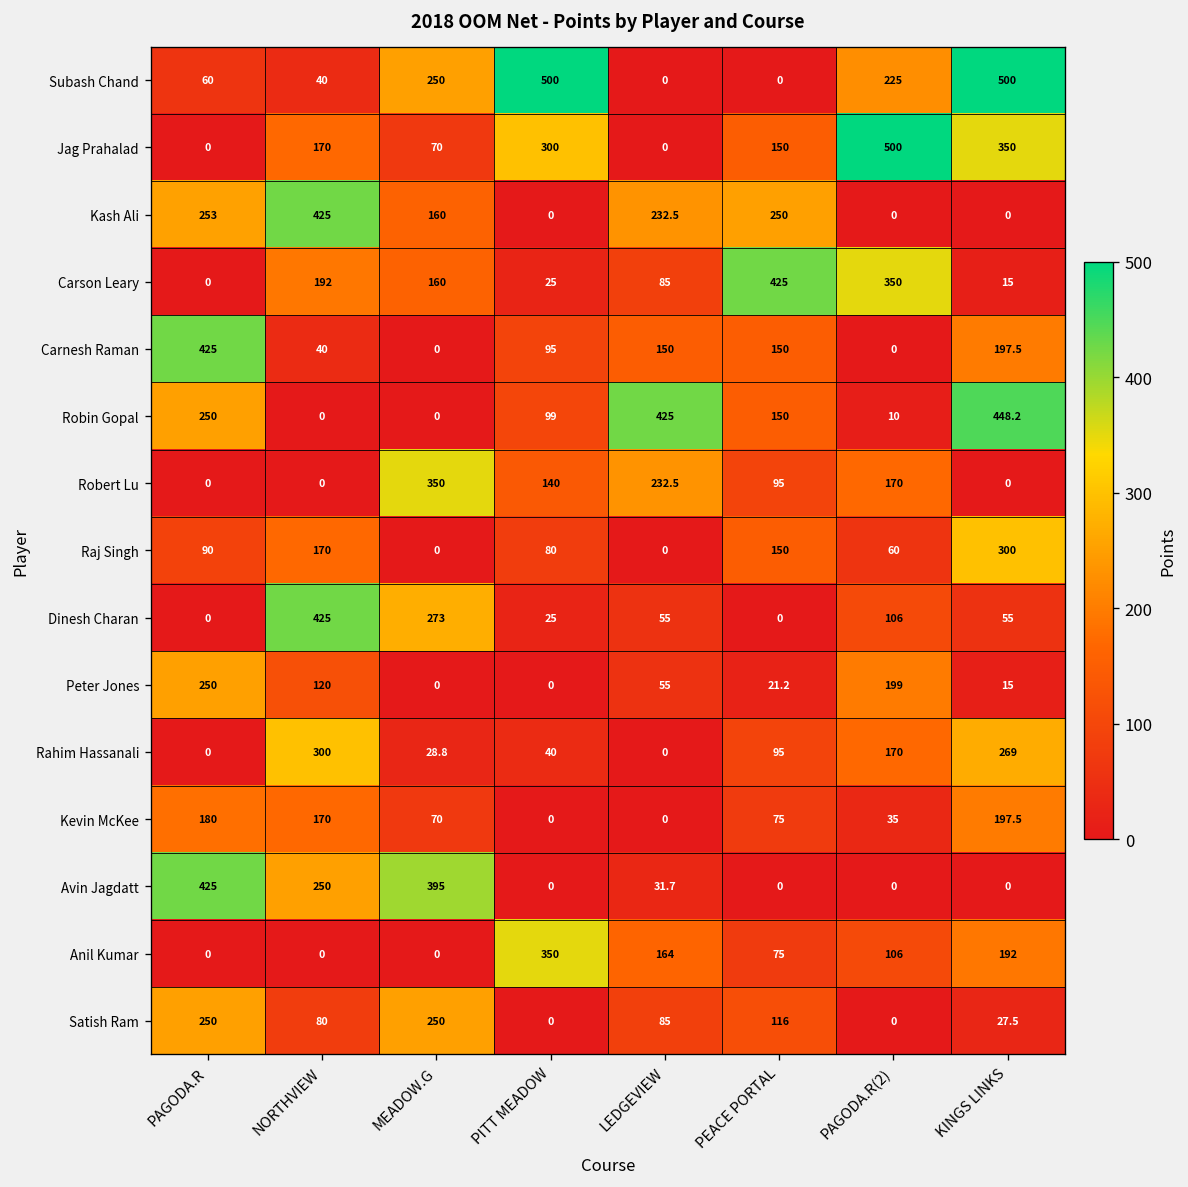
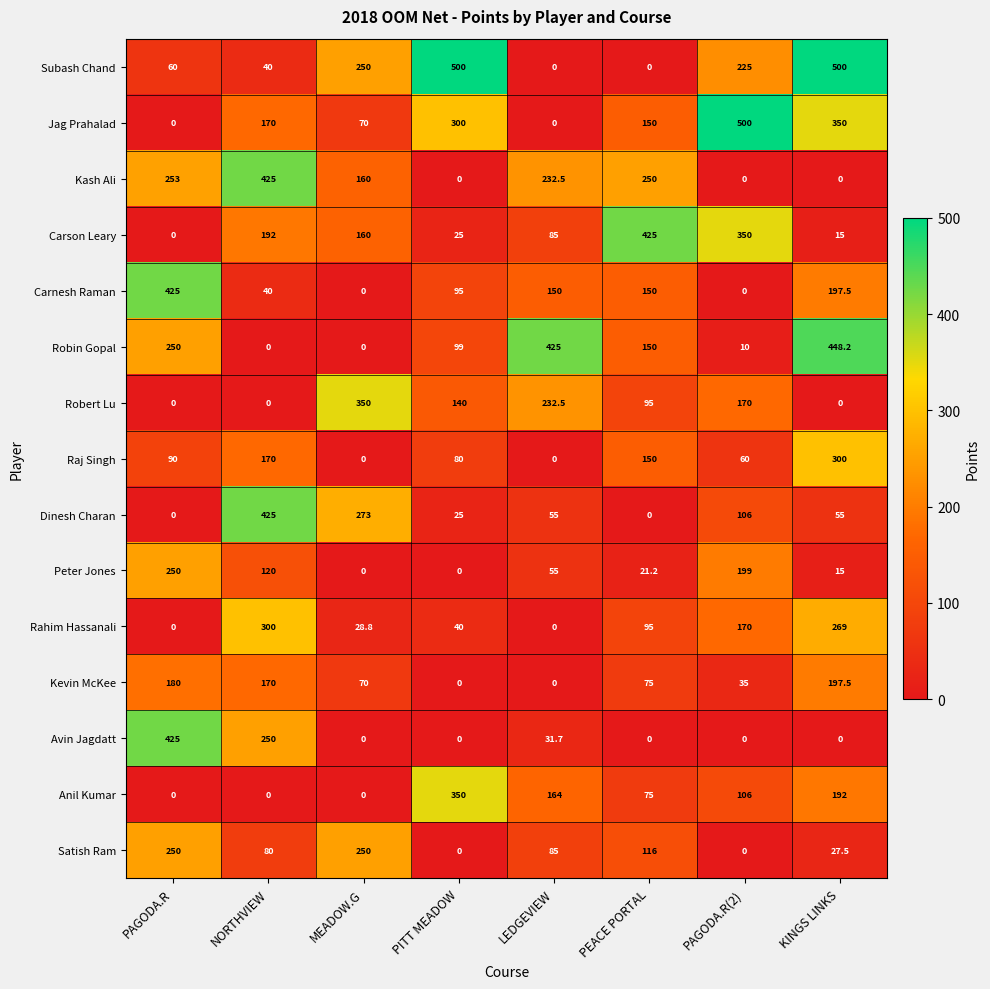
  {
    "Subash Chand": {
      "PAGODA.R": 60,
      "NORTHVIEW": 40,
      "MEADOW.G": 250,
      "PITT MEADOW": 500,
      "LEDGEVIEW": 0,
      "PEACE PORTAL": 0,
      "PAGODA.R(2)": 225,
      "KINGS LINKS": 500
    },
    "Jag Prahalad": {
      "PAGODA.R": 0,
      "NORTHVIEW": 170,
      "MEADOW.G": 70,
      "PITT MEADOW": 300,
      "LEDGEVIEW": 0,
      "PEACE PORTAL": 150,
      "PAGODA.R(2)": 500,
      "KINGS LINKS": 350
    },
    "Kash Ali": {
      "PAGODA.R": 253,
      "NORTHVIEW": 425,
      "MEADOW.G": 160,
      "PITT MEADOW": 0,
      "LEDGEVIEW": 232.5,
      "PEACE PORTAL": 250,
      "PAGODA.R(2)": 0,
      "KINGS LINKS": 0
    },
    "Carson Leary": {
      "PAGODA.R": 0,
      "NORTHVIEW": 192,
      "MEADOW.G": 160,
      "PITT MEADOW": 25,
      "LEDGEVIEW": 85,
      "PEACE PORTAL": 425,
      "PAGODA.R(2)": 350,
      "KINGS LINKS": 15
    },
    "Carnesh Raman": {
      "PAGODA.R": 425,
      "NORTHVIEW": 40,
      "MEADOW.G": 0,
      "PITT MEADOW": 95,
      "LEDGEVIEW": 150,
      "PEACE PORTAL": 150,
      "PAGODA.R(2)": 0,
      "KINGS LINKS": 197.5
    },
    "Robin Gopal": {
      "PAGODA.R": 250,
      "NORTHVIEW": 0,
      "MEADOW.G": 0,
      "PITT MEADOW": 99,
      "LEDGEVIEW": 425,
      "PEACE PORTAL": 150,
      "PAGODA.R(2)": 10,
      "KINGS LINKS": 448.2
    },
    "Robert Lu": {
      "PAGODA.R": 0,
      "NORTHVIEW": 0,
      "MEADOW.G": 350,
      "PITT MEADOW": 140,
      "LEDGEVIEW": 232.5,
      "PEACE PORTAL": 95,
      "PAGODA.R(2)": 170,
      "KINGS LINKS": 0
    },
    "Raj Singh": {
      "PAGODA.R": 90,
      "NORTHVIEW": 170,
      "MEADOW.G": 0,
      "PITT MEADOW": 80,
      "LEDGEVIEW": 0,
      "PEACE PORTAL": 150,
      "PAGODA.R(2)": 60,
      "KINGS LINKS": 300
    },
    "Dinesh Charan": {
      "PAGODA.R": 0,
      "NORTHVIEW": 425,
      "MEADOW.G": 273,
      "PITT MEADOW": 25,
      "LEDGEVIEW": 55,
      "PEACE PORTAL": 0,
      "PAGODA.R(2)": 106,
      "KINGS LINKS": 55
    },
    "Peter Jones": {
      "PAGODA.R": 250,
      "NORTHVIEW": 120,
      "MEADOW.G": 0,
      "PITT MEADOW": 0,
      "LEDGEVIEW": 55,
      "PEACE PORTAL": 21.2,
      "PAGODA.R(2)": 199,
      "KINGS LINKS": 15
    },
    "Rahim Hassanali": {
      "PAGODA.R": 0,
      "NORTHVIEW": 300,
      "MEADOW.G": 28.8,
      "PITT MEADOW": 40,
      "LEDGEVIEW": 0,
      "PEACE PORTAL": 95,
      "PAGODA.R(2)": 170,
      "KINGS LINKS": 269
    },
    "Kevin McKee": {
      "PAGODA.R": 180,
      "NORTHVIEW": 170,
      "MEADOW.G": 70,
      "PITT MEADOW": 0,
      "LEDGEVIEW": 0,
      "PEACE PORTAL": 75,
      "PAGODA.R(2)": 35,
      "KINGS LINKS": 197.5
    },
    "Avin Jagdatt": {
      "PAGODA.R": 425,
      "NORTHVIEW": 250,
-     "MEADOW.G": 395,
+     "MEADOW.G": 0,
      "PITT MEADOW": 0,
      "LEDGEVIEW": 31.7,
      "PEACE PORTAL": 0,
      "PAGODA.R(2)": 0,
      "KINGS LINKS": 0
    },
    "Anil Kumar": {
      "PAGODA.R": 0,
      "NORTHVIEW": 0,
      "MEADOW.G": 0,
      "PITT MEADOW": 350,
      "LEDGEVIEW": 164,
      "PEACE PORTAL": 75,
      "PAGODA.R(2)": 106,
      "KINGS LINKS": 192
    },
    "Satish Ram": {
      "PAGODA.R": 250,
      "NORTHVIEW": 80,
      "MEADOW.G": 250,
      "PITT MEADOW": 0,
      "LEDGEVIEW": 85,
      "PEACE PORTAL": 116,
      "PAGODA.R(2)": 0,
      "KINGS LINKS": 27.5
    }
  }
